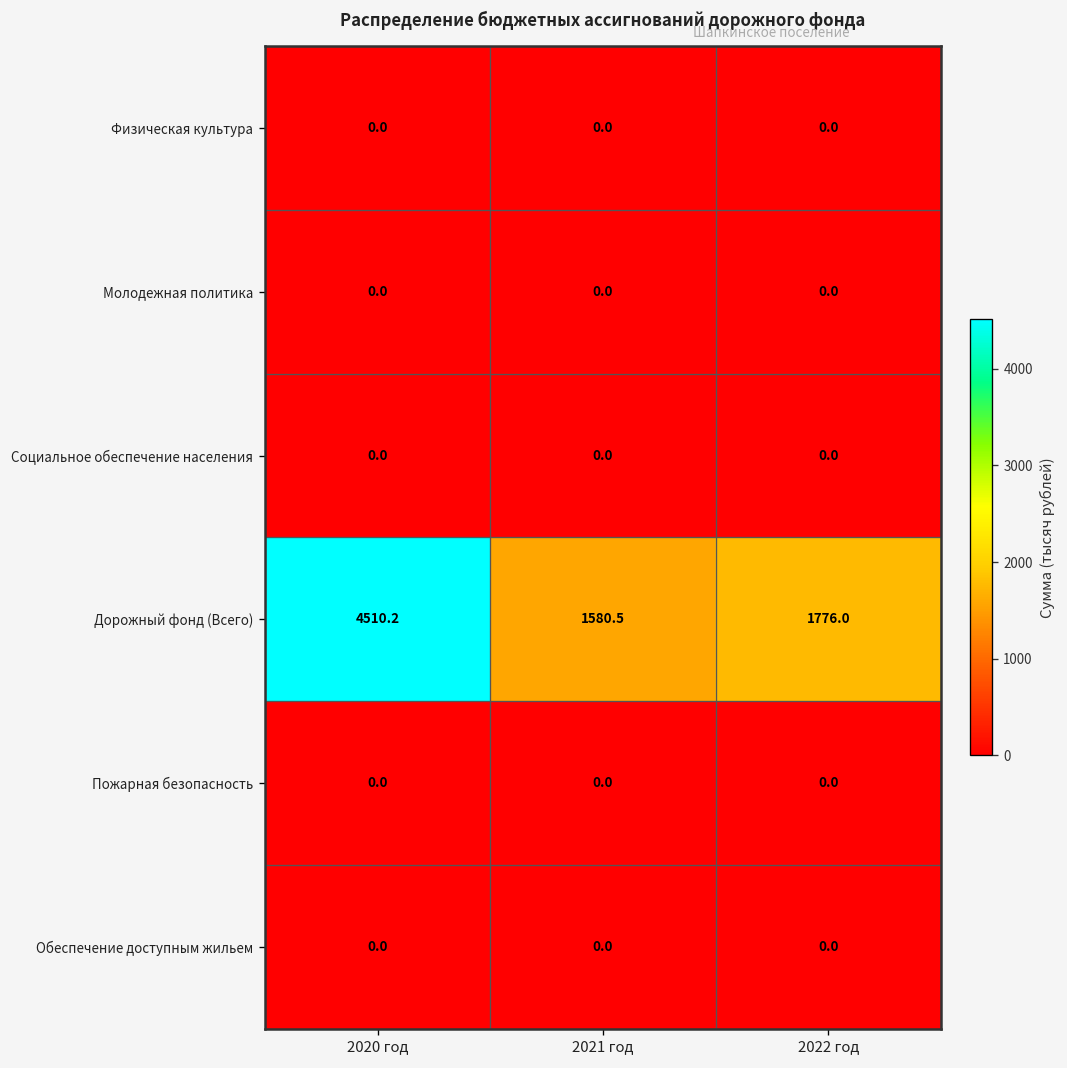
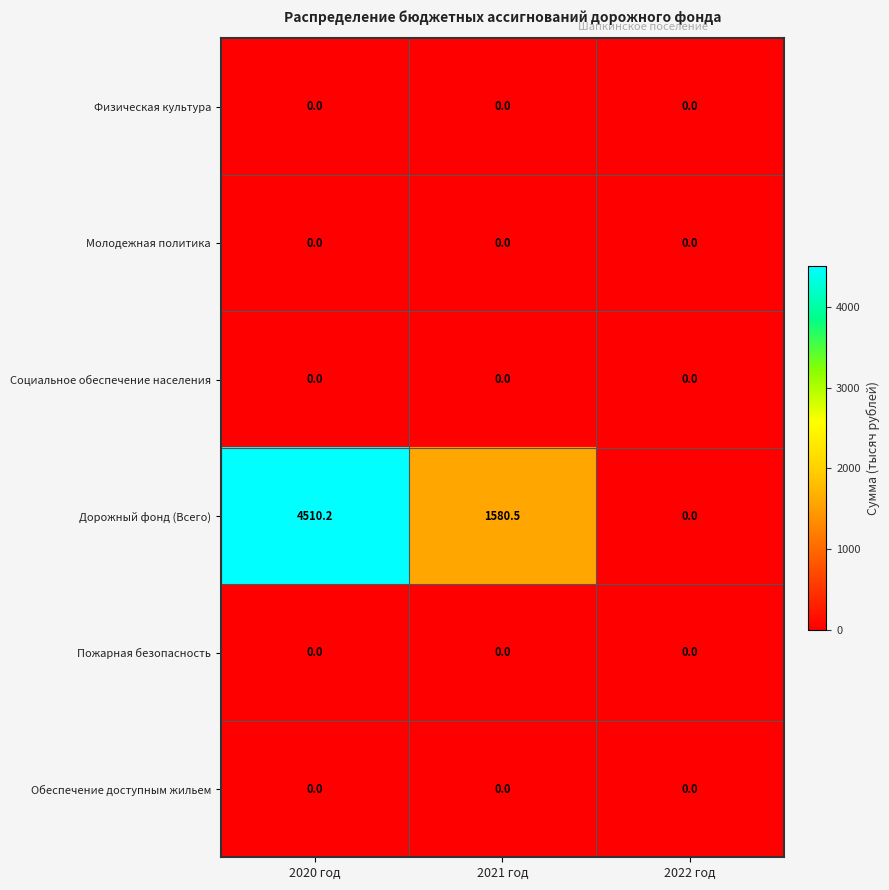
  {
    "Физическая культура": {
      "2020 год": 0.0,
      "2021 год": 0.0,
      "2022 год": 0.0
    },
    "Молодежная политика": {
      "2020 год": 0.0,
      "2021 год": 0.0,
      "2022 год": 0.0
    },
    "Социальное обеспечение населения": {
      "2020 год": 0.0,
      "2021 год": 0.0,
      "2022 год": 0.0
    },
    "Дорожный фонд (Всего)": {
      "2020 год": 4510.2,
      "2021 год": 1580.5,
-     "2022 год": 1776.0
+     "2022 год": 0.0
    },
    "Пожарная безопасность": {
      "2020 год": 0.0,
      "2021 год": 0.0,
      "2022 год": 0.0
    },
    "Обеспечение доступным жильем": {
      "2020 год": 0.0,
      "2021 год": 0.0,
      "2022 год": 0.0
    }
  }
